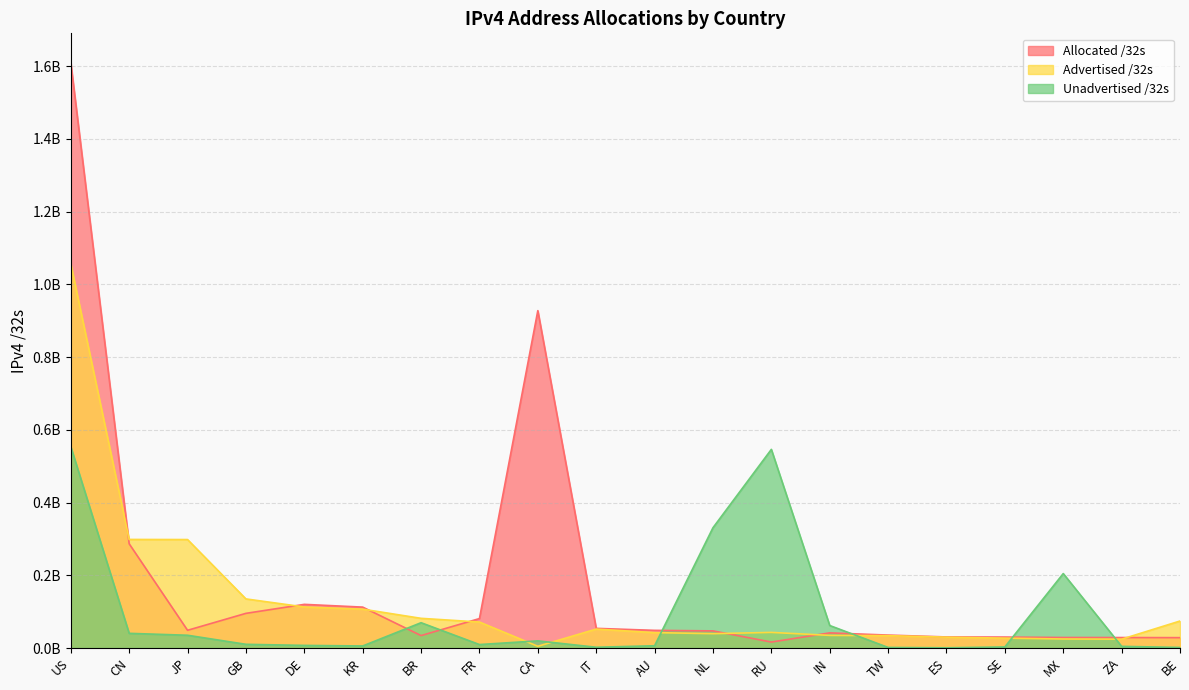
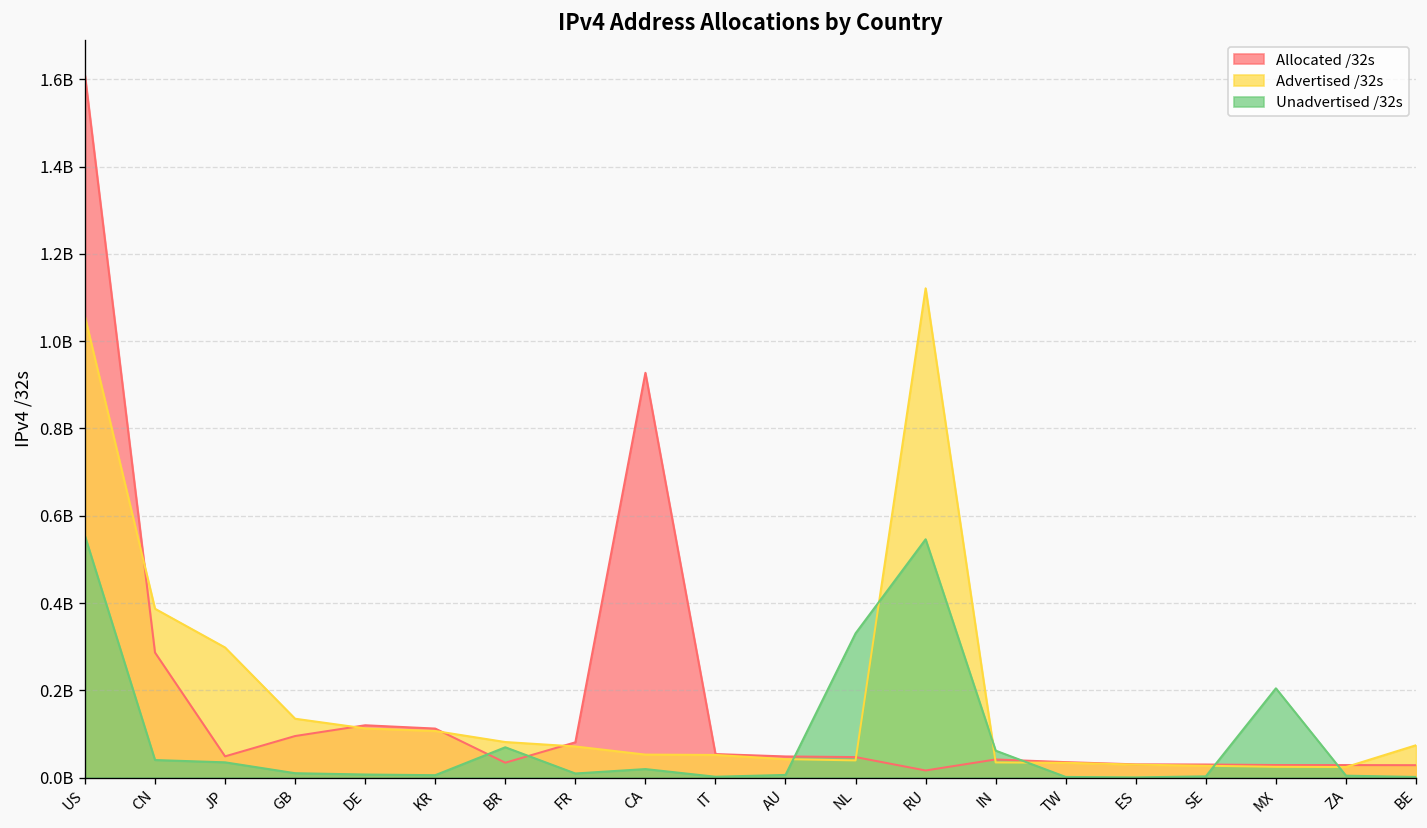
  {
    "Allocated /32s": {
      "US": 1610000000,
      "CN": 290000000,
      "JP": 50000000,
      "GB": 100000000,
      "DE": 120000000,
      "BR": 30000000,
      "FR": 80000000,
      "CA": 930000000,
      "NL": 50000000,
      "RU": 20000000,
      "BE": 30000000
    },
    "Advertised /32s": {
      "US": 1060000000,
-     "CN": 300000000,
+     "CN": 390000000,
      "JP": 300000000,
      "GB": 130000000,
      "DE": 110000000,
      "BR": 80000000,
      "FR": 70000000,
-     "CA": 0,
+     "CA": 50000000,
      "NL": 40000000,
-     "RU": 40000000,
+     "RU": 1120000000,
      "BE": 70000000
    },
    "Unadvertised /32s": {
      "US": 550000000,
      "CN": 40000000,
      "JP": 40000000,
      "GB": 10000000,
      "DE": 10000000,
      "KR": 10000000,
      "BR": 70000000,
      "FR": 10000000,
      "CA": 20000000,
      "IT": 0,
      "AU": 10000000,
      "NL": 330000000,
      "RU": 550000000,
      "IN": 60000000,
      "TW": 0,
      "ES": 0,
      "SE": 0,
      "MX": 200000000,
      "ZA": 0,
      "BE": 0
    }
  }
